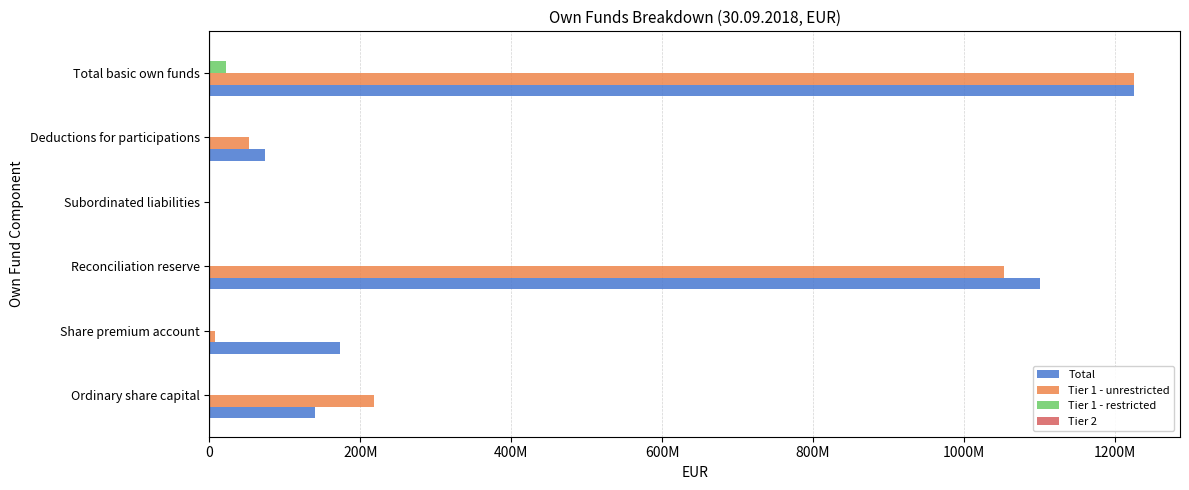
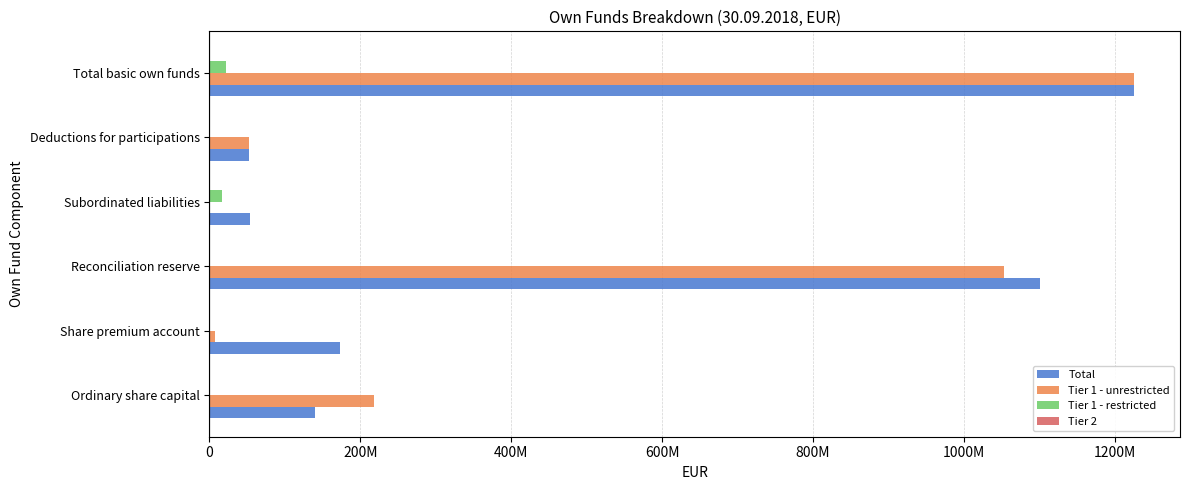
  {
    "Total": {
      "Total basic own funds": 1230000000,
-     "Deductions for participations": 70000000,
-     "Subordinated liabilities": 0,
+     "Deductions for participations": 50000000,
+     "Subordinated liabilities": 50000000,
      "Reconciliation reserve": 1100000000,
      "Share premium account": 170000000,
      "Ordinary share capital": 140000000
    },
    "Tier 1 - restricted": {
      "Total basic own funds": 20000000,
      "Deductions for participations": 0,
-     "Subordinated liabilities": 0,
+     "Subordinated liabilities": 20000000,
      "Reconciliation reserve": 0,
      "Share premium account": 0,
      "Ordinary share capital": 0
    }
  }
